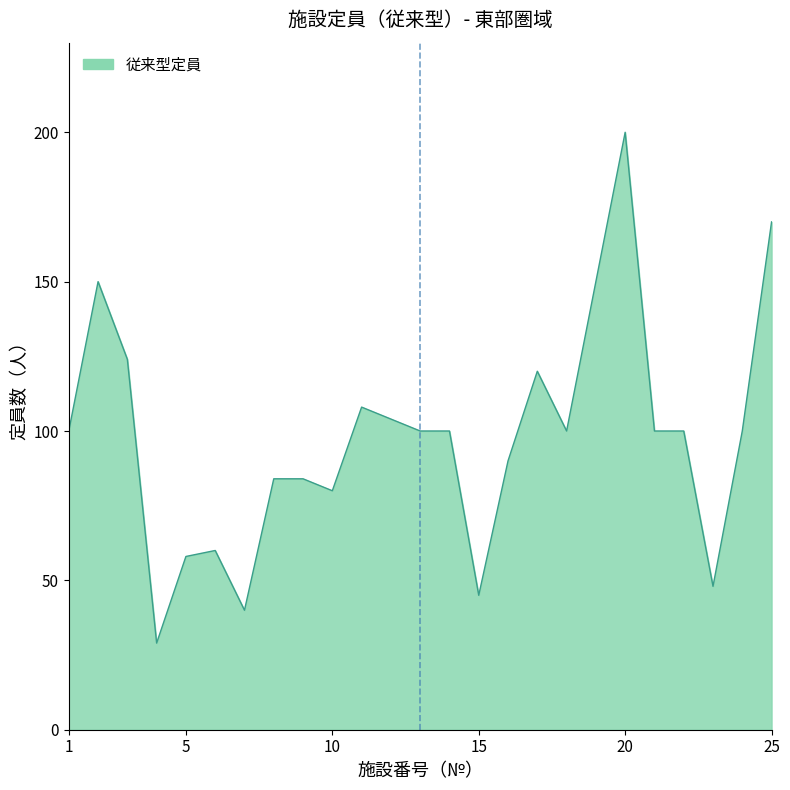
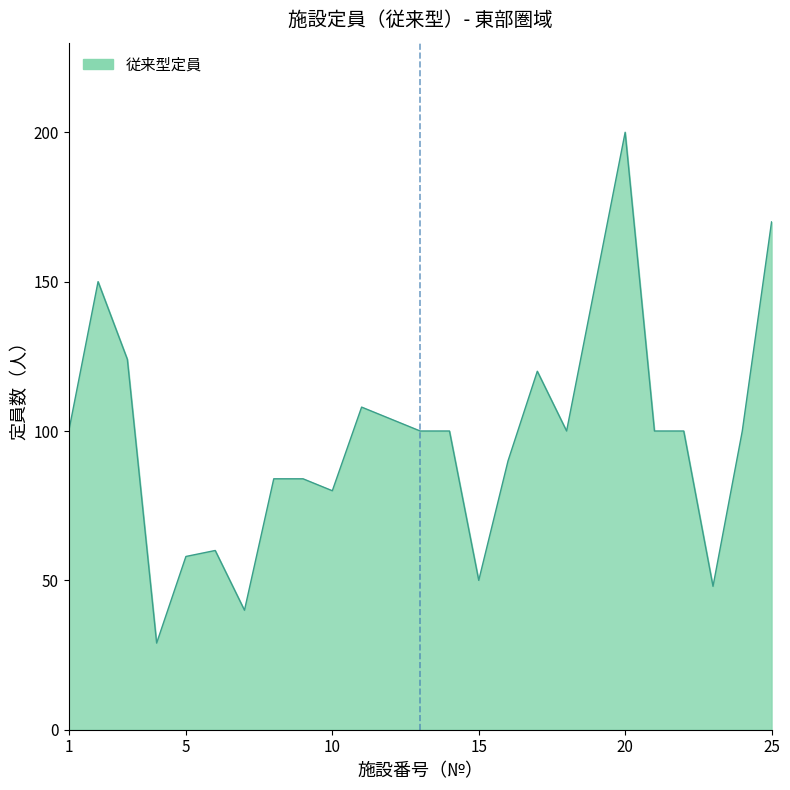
  {
    "1": 100,
    "5": 58,
    "10": 80,
-   "15": 45,
+   "15": 50,
    "20": 200,
    "25": 170
  }
